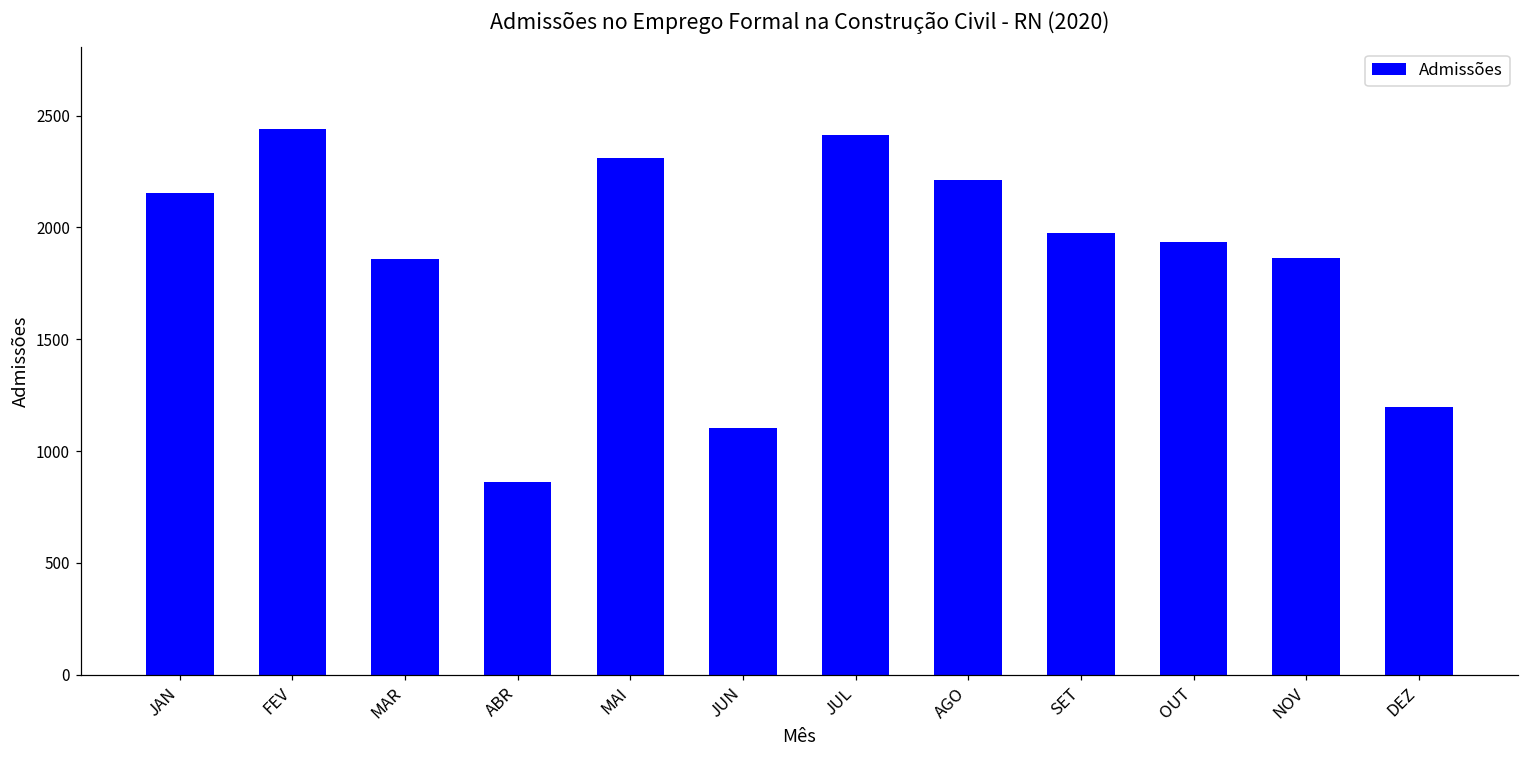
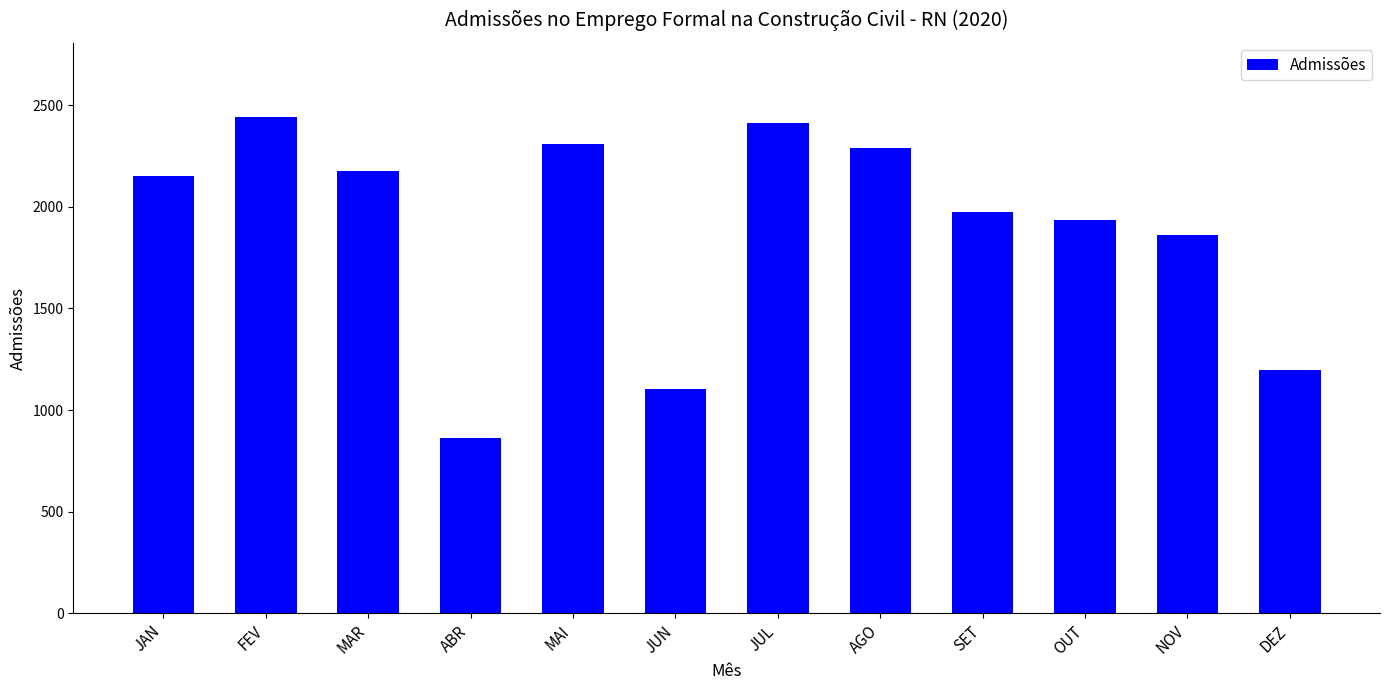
  {
    "JAN": 2150,
    "FEV": 2440,
-   "MAR": 1860,
+   "MAR": 2170,
    "ABR": 860,
    "MAI": 2310,
    "JUN": 1100,
    "JUL": 2410,
-   "AGO": 2210,
+   "AGO": 2290,
    "SET": 1980,
    "OUT": 1930,
    "NOV": 1860,
    "DEZ": 1200
  }
